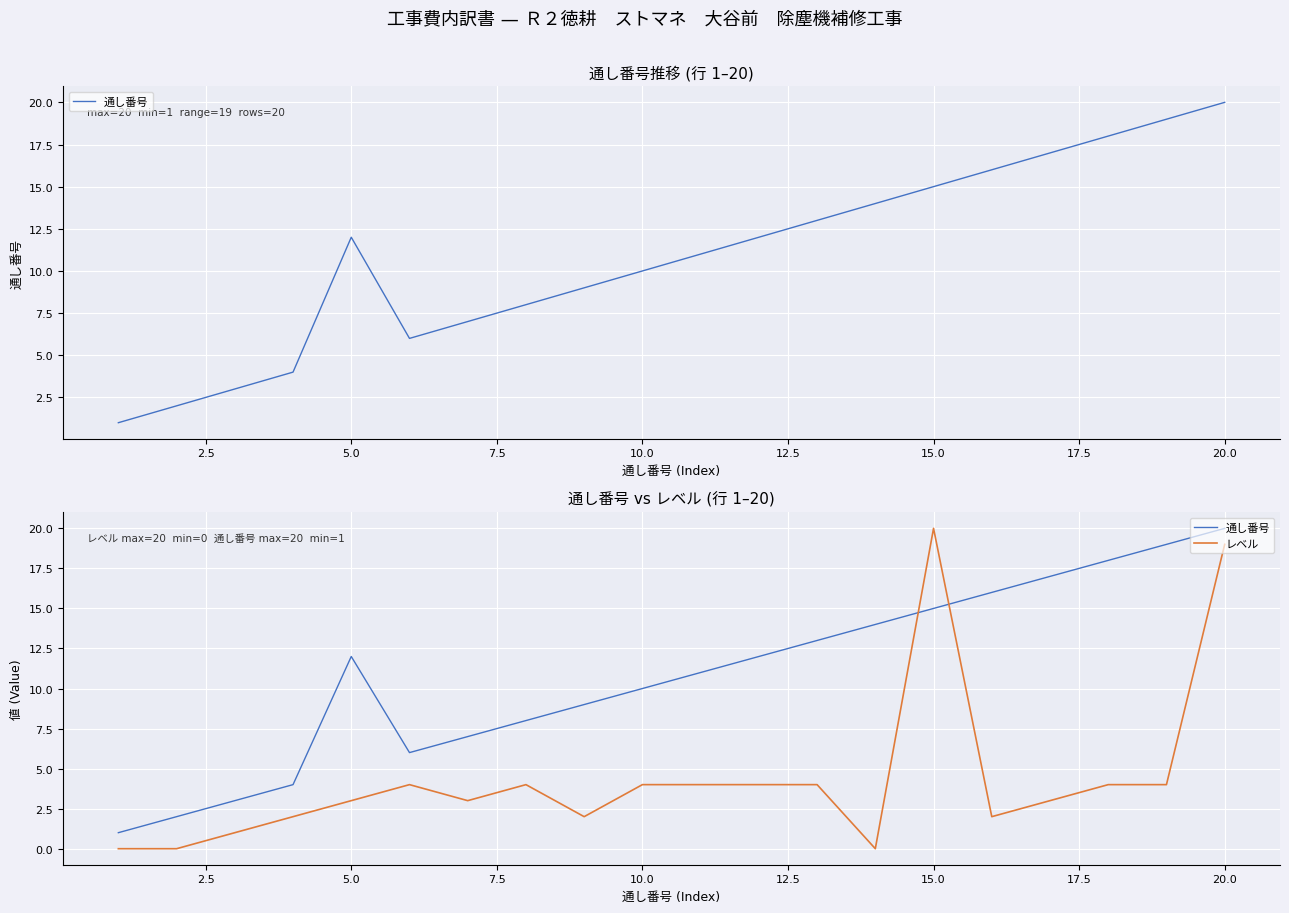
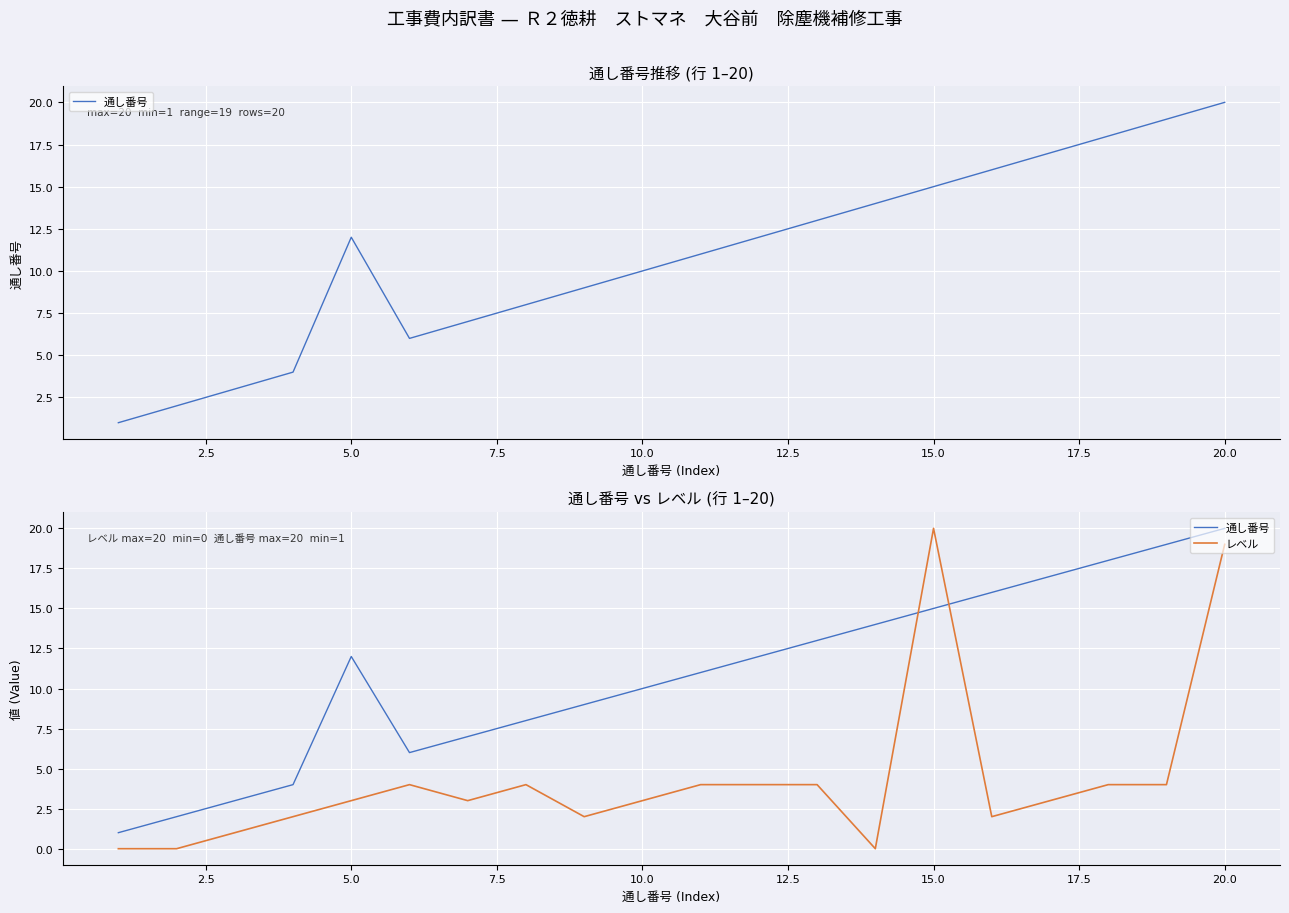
  {
    "通し番号推移 (行 1–20)": {
      "5.0": 12.0,
      "10.0": 10.0,
      "15.0": 15.0,
      "20.0": 20.0
    },
    "通し番号 vs レベル (行 1–20)": {
      "通し番号": {
        "5.0": 12,
        "10.0": 10,
        "15.0": 15
      },
      "レベル": {
        "5.0": 3,
-       "10.0": 4,
+       "10.0": 3,
        "15.0": 20
      }
    }
  }
